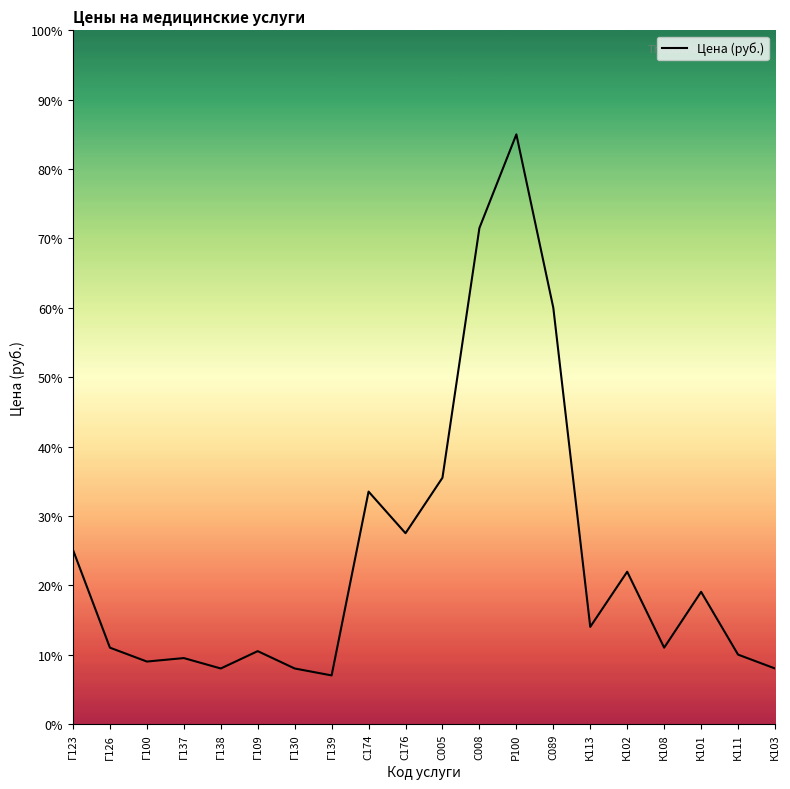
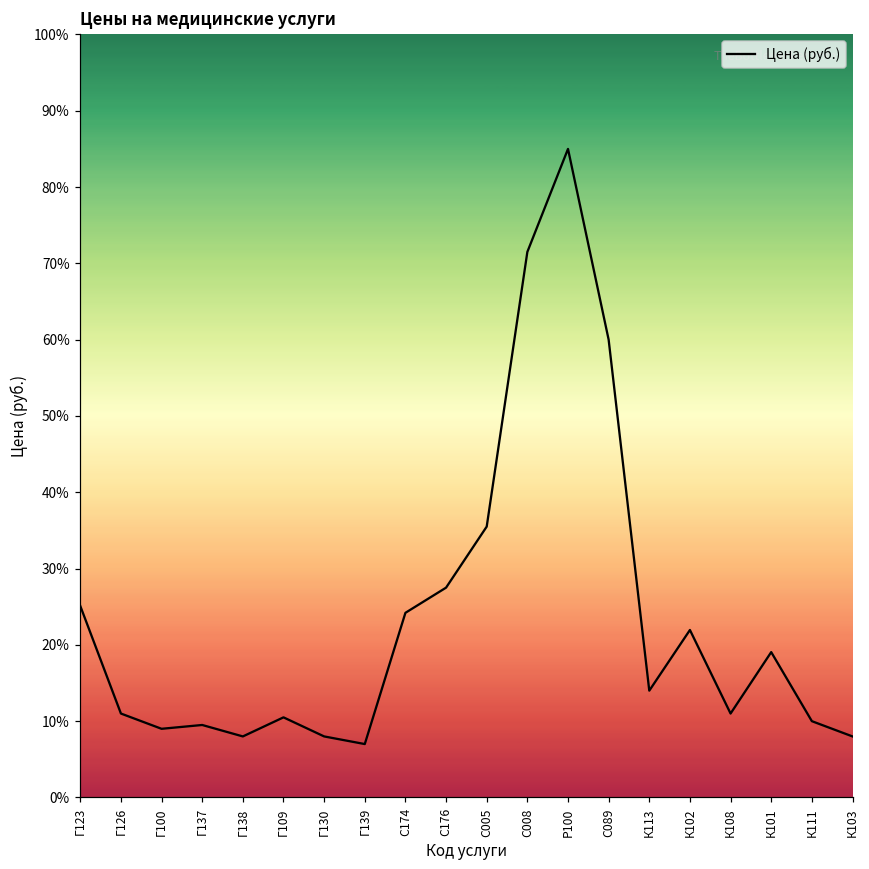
  {
    "Г123": "25%",
    "Г126": "11%",
    "Г100": "9%",
    "Г137": "10%",
    "Г138": "8%",
    "Г109": "11%",
    "Г130": "8%",
    "Г139": "7%",
-   "С174": "34%",
+   "С174": "24%",
    "С176": "28%",
    "С005": "36%",
    "С008": "72%",
    "Р100": "85%",
    "С089": "60%",
    "К113": "14%",
    "К102": "22%",
    "К108": "11%",
    "К101": "19%",
    "К111": "10%",
    "К103": "8%"
  }
